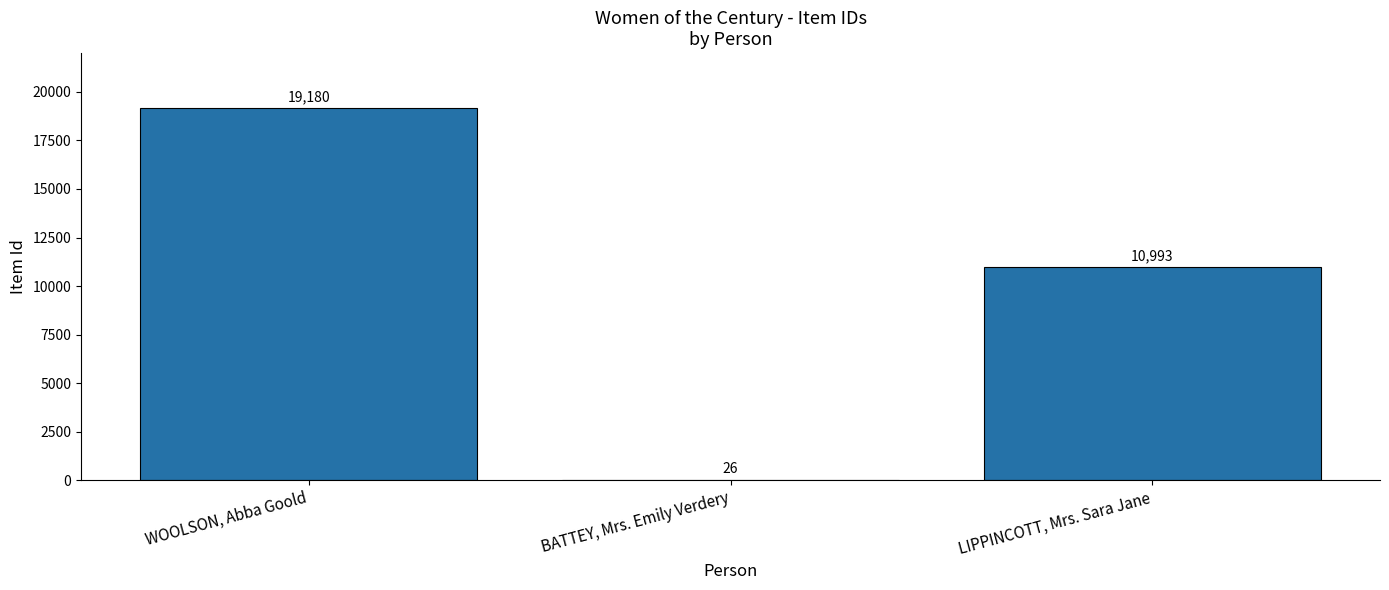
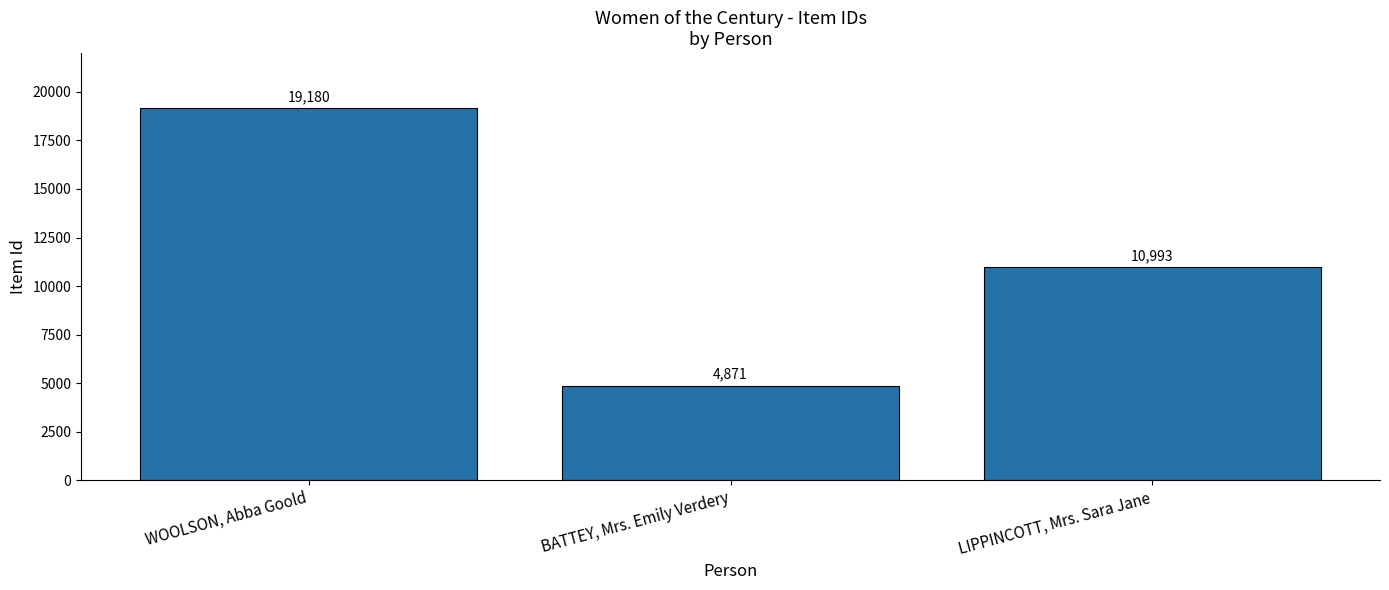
  {
    "WOOLSON, Abba Goold": "19,180",
-   "BATTEY, Mrs. Emily Verdery": "26",
+   "BATTEY, Mrs. Emily Verdery": "4,871",
    "LIPPINCOTT, Mrs. Sara Jane": "10,993"
  }
